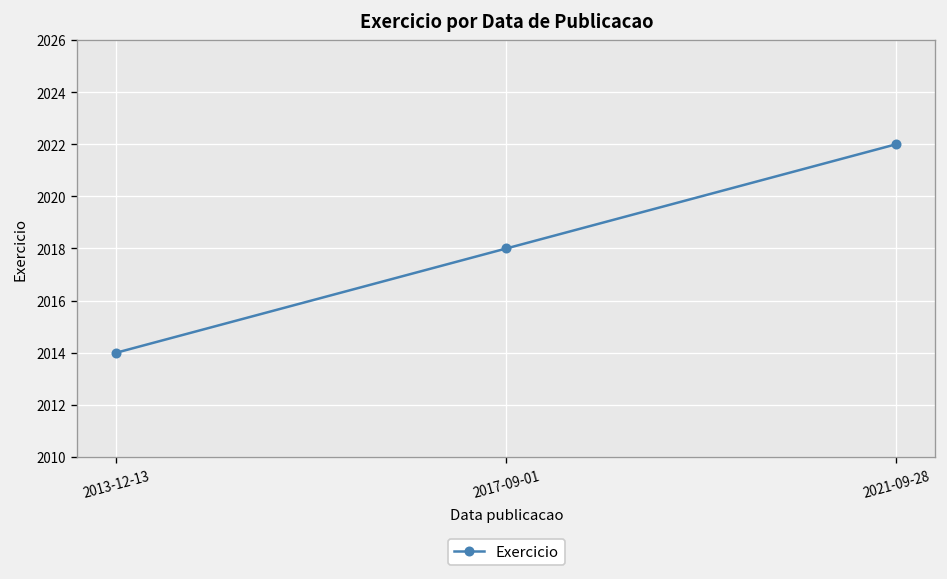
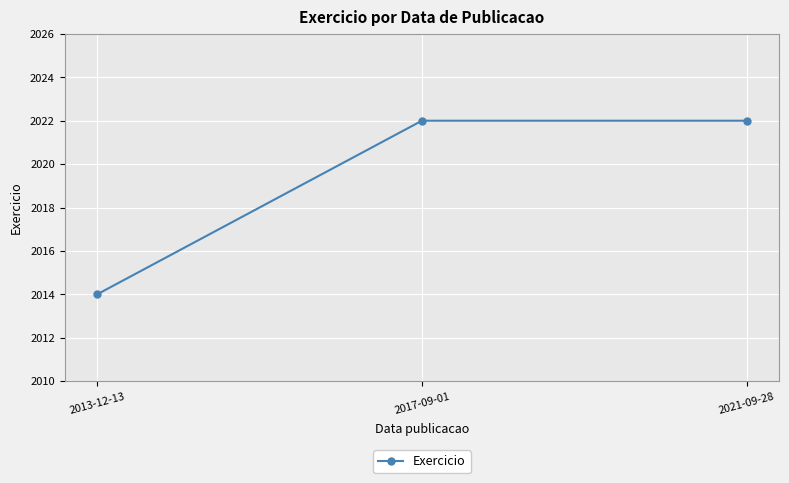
  {
    "2013-12-13": 2014,
-   "2017-09-01": 2018,
+   "2017-09-01": 2022,
    "2021-09-28": 2022
  }
